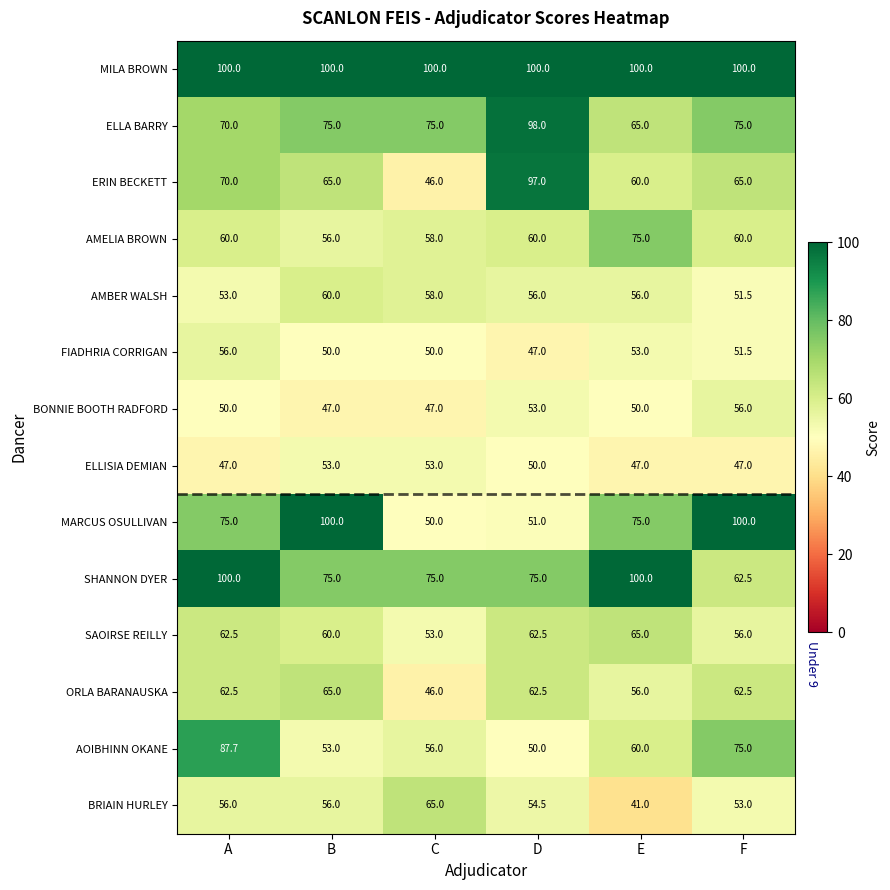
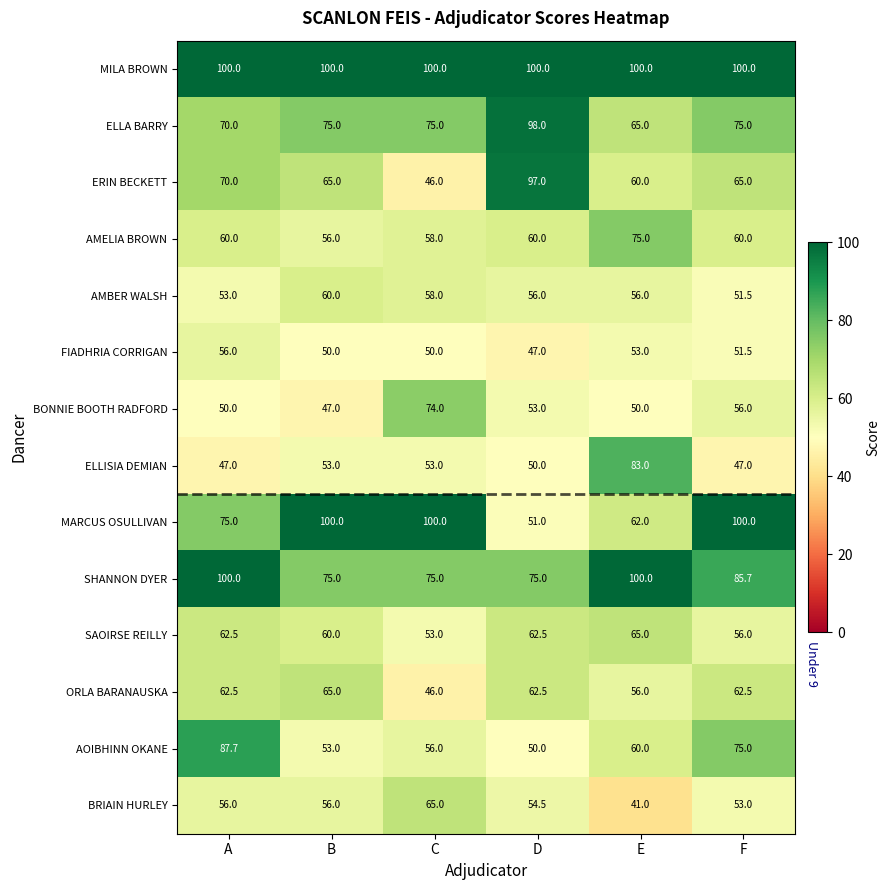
  {
    "MILA BROWN": {
      "A": 100.0,
      "B": 100.0,
      "C": 100.0,
      "D": 100.0,
      "E": 100.0,
      "F": 100.0
    },
    "ELLA BARRY": {
      "A": 70.0,
      "B": 75.0,
      "C": 75.0,
      "D": 98.0,
      "E": 65.0,
      "F": 75.0
    },
    "ERIN BECKETT": {
      "A": 70.0,
      "B": 65.0,
      "C": 46.0,
      "D": 97.0,
      "E": 60.0,
      "F": 65.0
    },
    "AMELIA BROWN": {
      "A": 60.0,
      "B": 56.0,
      "C": 58.0,
      "D": 60.0,
      "E": 75.0,
      "F": 60.0
    },
    "AMBER WALSH": {
      "A": 53.0,
      "B": 60.0,
      "C": 58.0,
      "D": 56.0,
      "E": 56.0,
      "F": 51.5
    },
    "FIADHRIA CORRIGAN": {
      "A": 56.0,
      "B": 50.0,
      "C": 50.0,
      "D": 47.0,
      "E": 53.0,
      "F": 51.5
    },
    "BONNIE BOOTH RADFORD": {
      "A": 50.0,
      "B": 47.0,
-     "C": 47.0,
+     "C": 74.0,
      "D": 53.0,
      "E": 50.0,
      "F": 56.0
    },
    "ELLISIA DEMIAN": {
      "A": 47.0,
      "B": 53.0,
      "C": 53.0,
      "D": 50.0,
-     "E": 47.0,
+     "E": 83.0,
      "F": 47.0
    },
    "MARCUS OSULLIVAN": {
      "A": 75.0,
      "B": 100.0,
-     "C": 50.0,
+     "C": 100.0,
      "D": 51.0,
-     "E": 75.0,
+     "E": 62.0,
      "F": 100.0
    },
    "SHANNON DYER": {
      "A": 100.0,
      "B": 75.0,
      "C": 75.0,
      "D": 75.0,
      "E": 100.0,
-     "F": 62.5
+     "F": 85.7
    },
    "SAOIRSE REILLY": {
      "A": 62.5,
      "B": 60.0,
      "C": 53.0,
      "D": 62.5,
      "E": 65.0,
      "F": 56.0
    },
    "ORLA BARANAUSKA": {
      "A": 62.5,
      "B": 65.0,
      "C": 46.0,
      "D": 62.5,
      "E": 56.0,
      "F": 62.5
    },
    "AOIBHINN OKANE": {
      "A": 87.7,
      "B": 53.0,
      "C": 56.0,
      "D": 50.0,
      "E": 60.0,
      "F": 75.0
    },
    "BRIAIN HURLEY": {
      "A": 56.0,
      "B": 56.0,
      "C": 65.0,
      "D": 54.5,
      "E": 41.0,
      "F": 53.0
    }
  }
